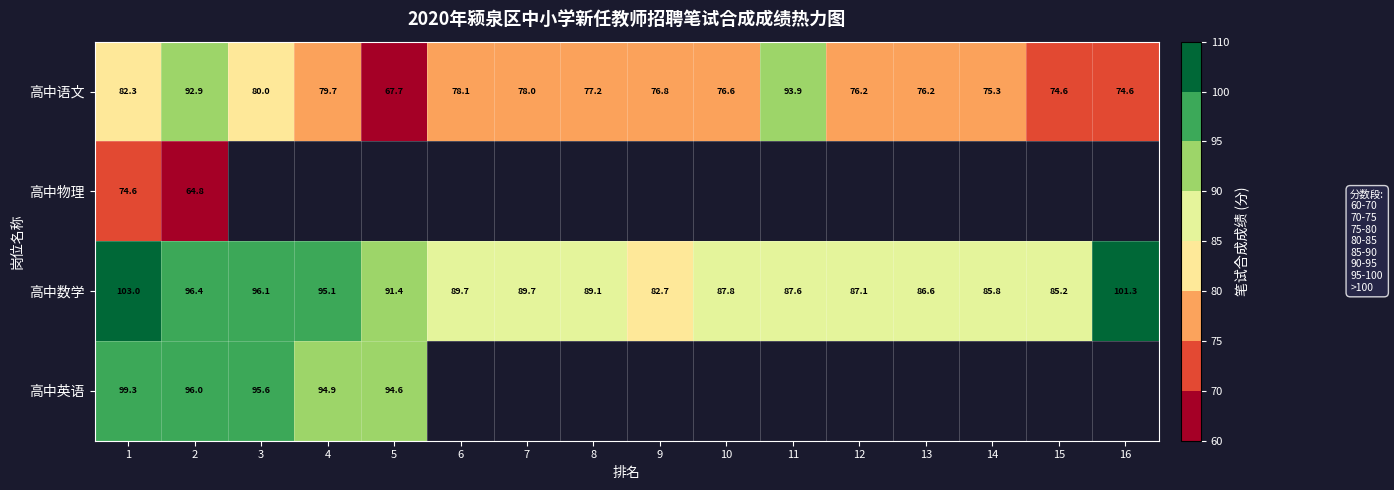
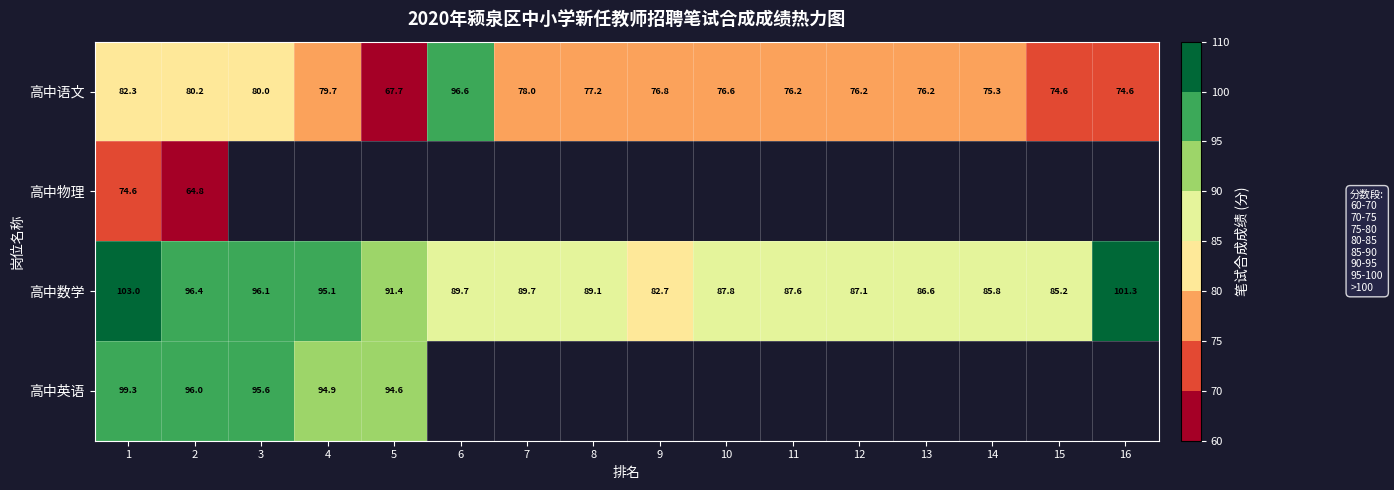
  {
    "高中语文": {
      "1": 82.3,
-     "2": 92.9,
+     "2": 80.2,
      "3": 80.0,
      "4": 79.7,
      "5": 67.7,
-     "6": 78.1,
+     "6": 96.6,
      "7": 78.0,
      "8": 77.2,
      "9": 76.8,
      "10": 76.6,
-     "11": 93.9,
+     "11": 76.2,
      "12": 76.2,
      "13": 76.2,
      "14": 75.3,
      "15": 74.6,
      "16": 74.6
    },
    "高中物理": {
      "1": 74.6,
      "2": 64.8
    },
    "高中数学": {
      "1": 103.0,
      "2": 96.4,
      "3": 96.1,
      "4": 95.1,
      "5": 91.4,
      "6": 89.7,
      "7": 89.7,
      "8": 89.1,
      "9": 82.7,
      "10": 87.8,
      "11": 87.6,
      "12": 87.1,
      "13": 86.6,
      "14": 85.8,
      "15": 85.2,
      "16": 101.3
    },
    "高中英语": {
      "1": 99.3,
      "2": 96.0,
      "3": 95.6,
      "4": 94.9,
      "5": 94.6
    }
  }
